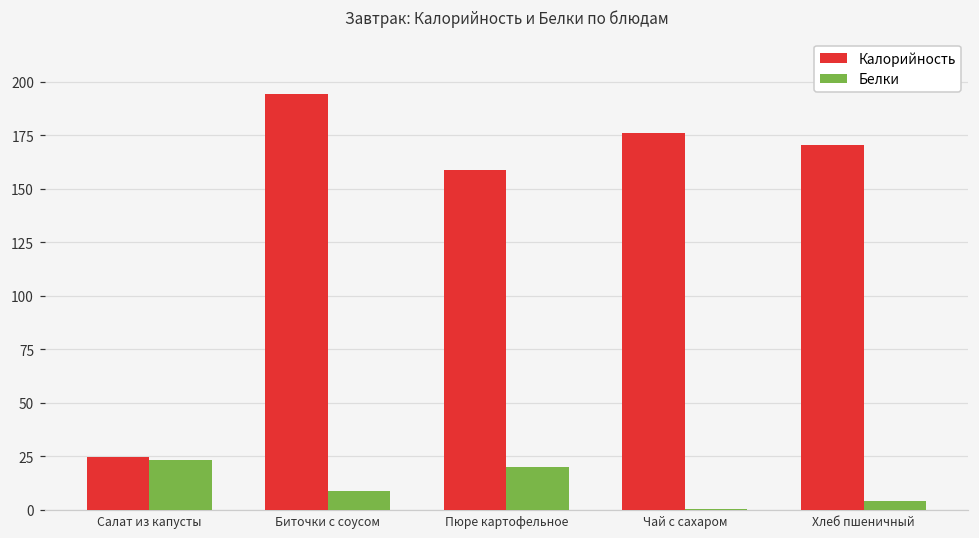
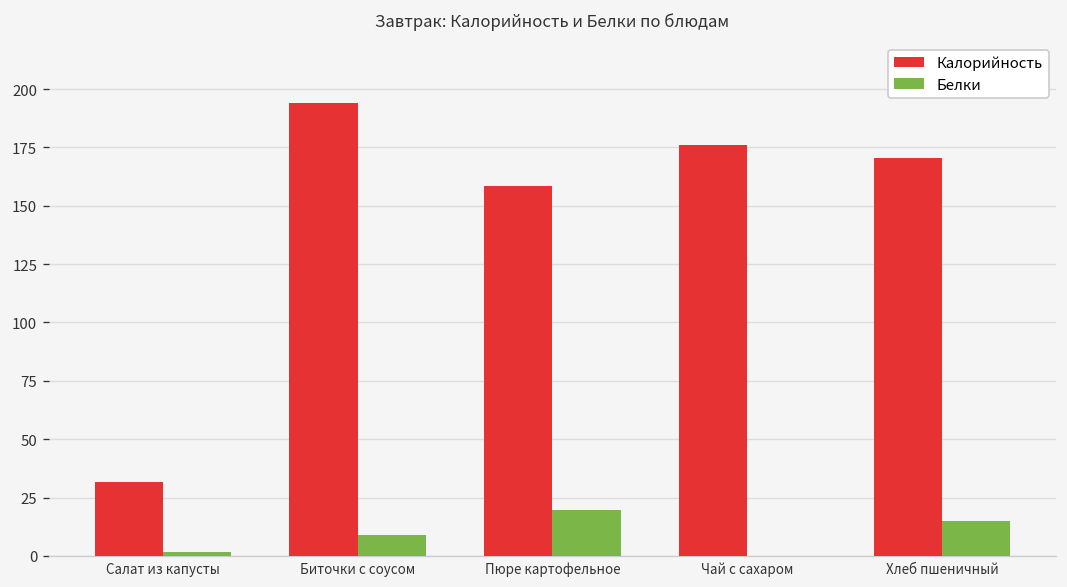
  {
    "Калорийность": {
-     "Салат из капусты": 25,
+     "Салат из капусты": 32,
      "Биточки с соусом": 194,
      "Пюре картофельное": 159,
      "Чай с сахаром": 176,
      "Хлеб пшеничный": 170
    },
    "Белки": {
-     "Салат из капусты": 23,
+     "Салат из капусты": 2,
      "Биточки с соусом": 9,
      "Пюре картофельное": 20,
-     "Хлеб пшеничный": 4
+     "Хлеб пшеничный": 15
    }
  }
